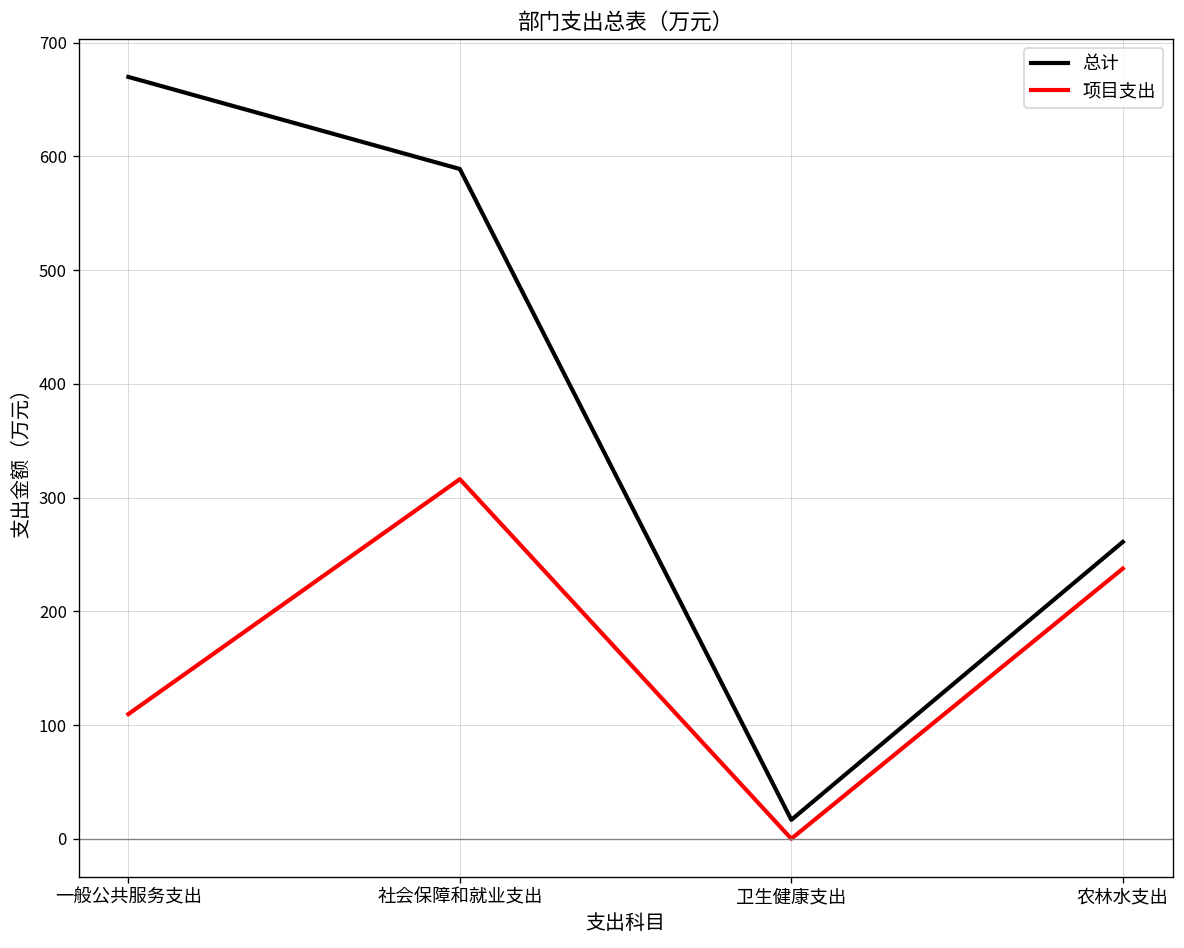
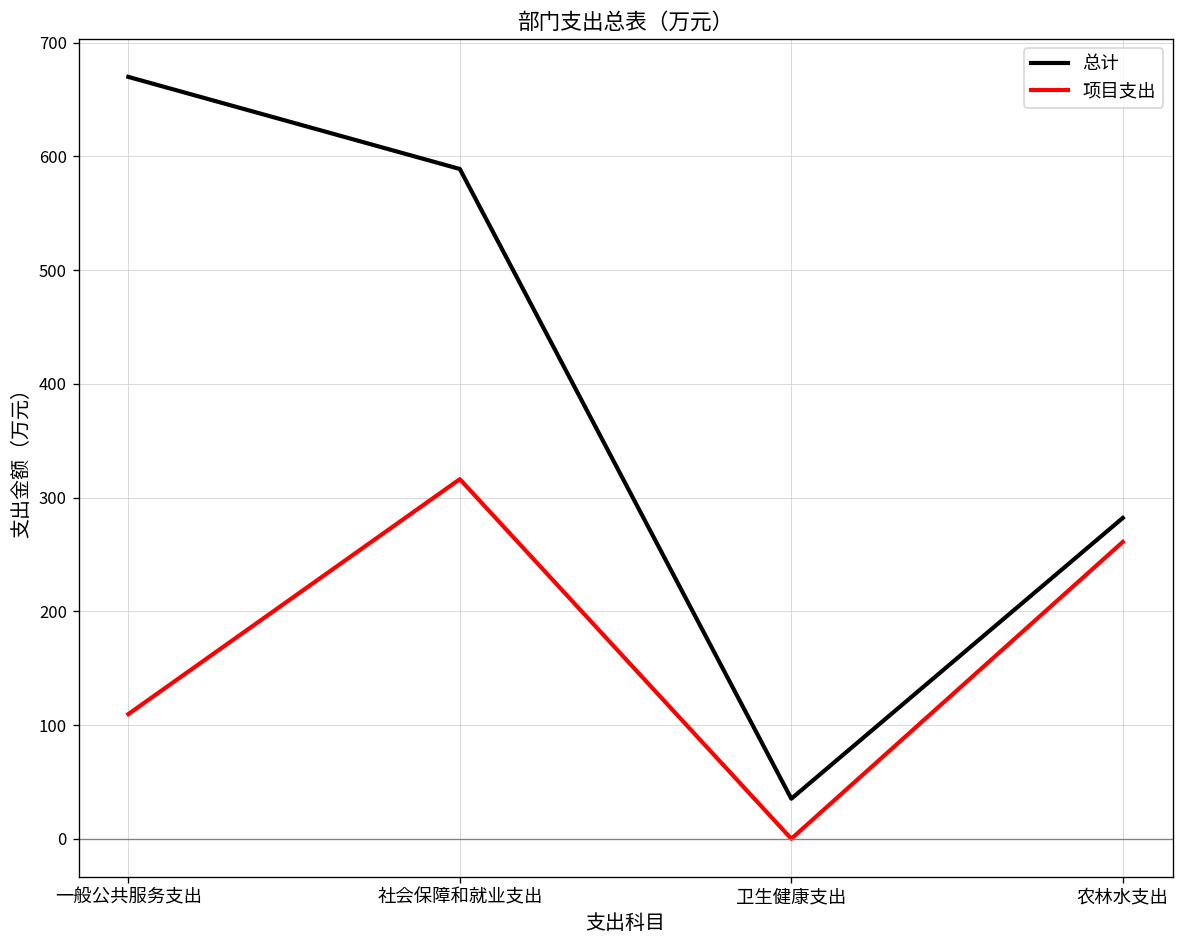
  {
    "总计": {
      "一般公共服务支出": 670,
      "社会保障和就业支出": 590,
-     "卫生健康支出": 20,
-     "农林水支出": 260
+     "卫生健康支出": 40,
+     "农林水支出": 280
    },
    "项目支出": {
      "一般公共服务支出": 110,
      "社会保障和就业支出": 320,
      "卫生健康支出": 0,
-     "农林水支出": 240
+     "农林水支出": 260
    }
  }
